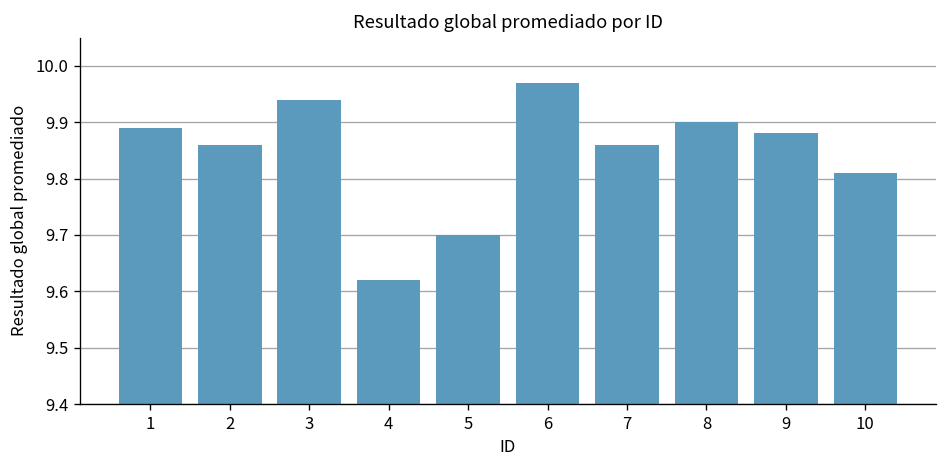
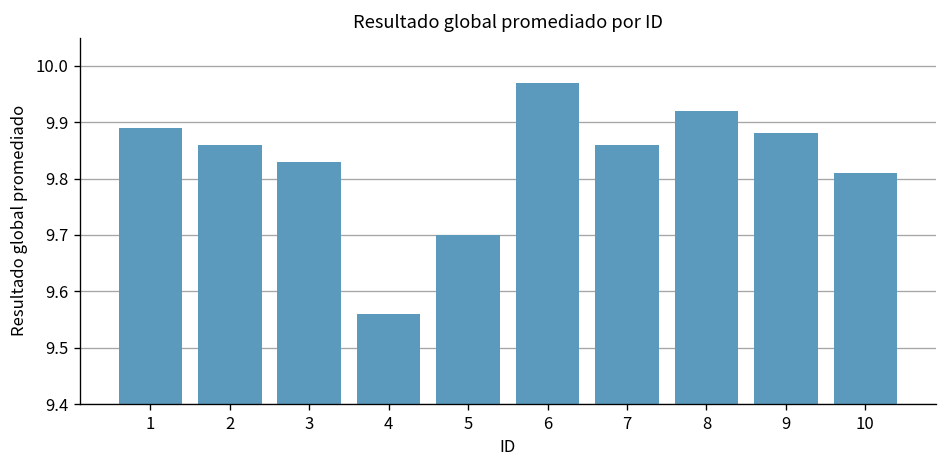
  {
    "1": 9.89,
    "2": 9.86,
-   "3": 9.94,
-   "4": 9.62,
+   "3": 9.83,
+   "4": 9.56,
    "5": 9.70,
    "6": 9.97,
    "7": 9.86,
-   "8": 9.90,
+   "8": 9.92,
    "9": 9.88,
    "10": 9.81
  }
